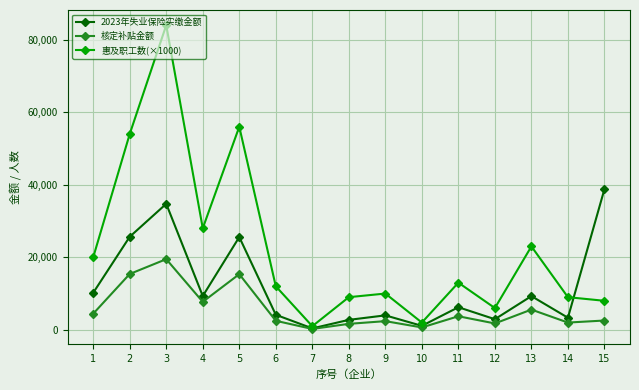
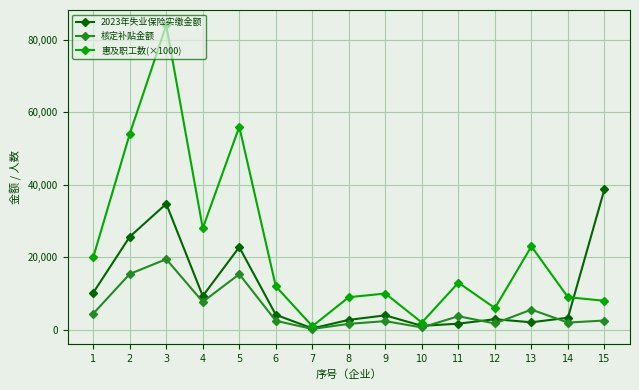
  {
    "2023年失业保险实缴金额": {
      "1": "10,000",
      "2": "26,000",
      "3": "35,000",
      "4": "9,000",
-     "5": "26,000",
+     "5": "23,000",
      "6": "4,000",
      "8": "3,000",
      "9": "4,000",
-     "11": "6,000",
+     "11": "2,000",
      "12": "3,000",
-     "13": "9,000",
+     "13": "2,000",
      "14": "3,000",
      "15": "39,000"
    }
  }
